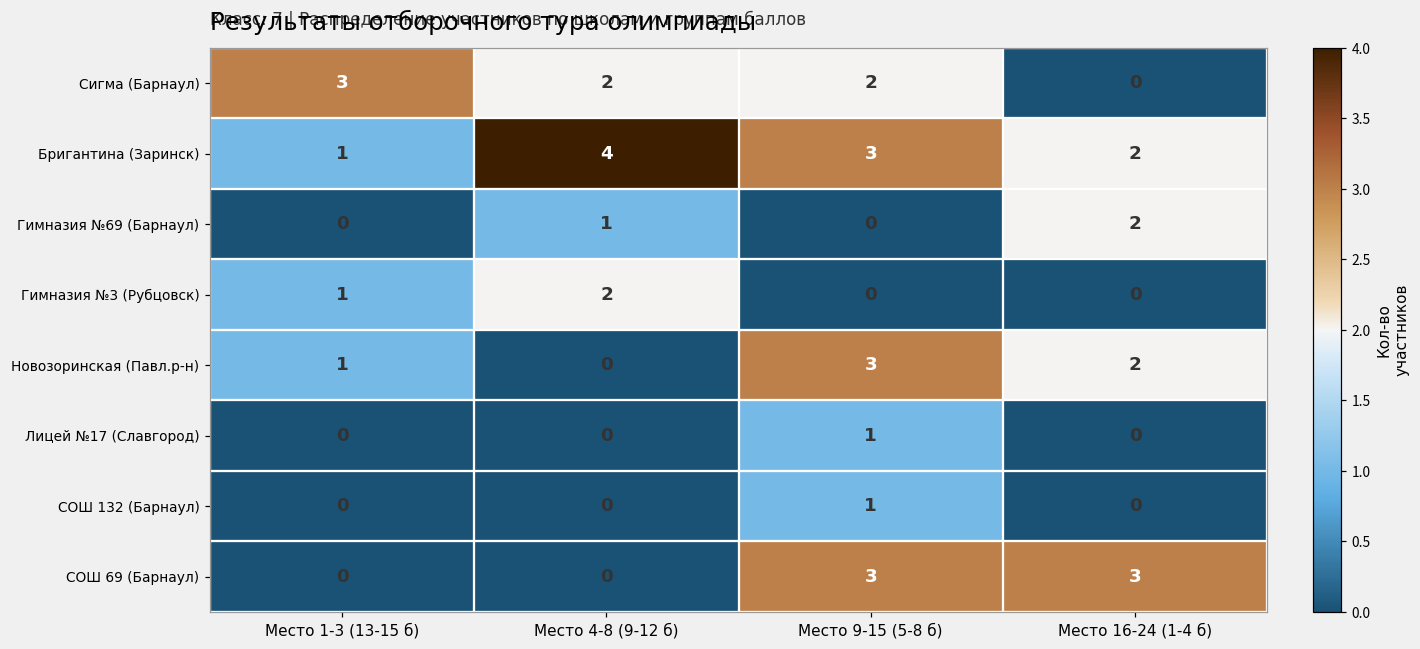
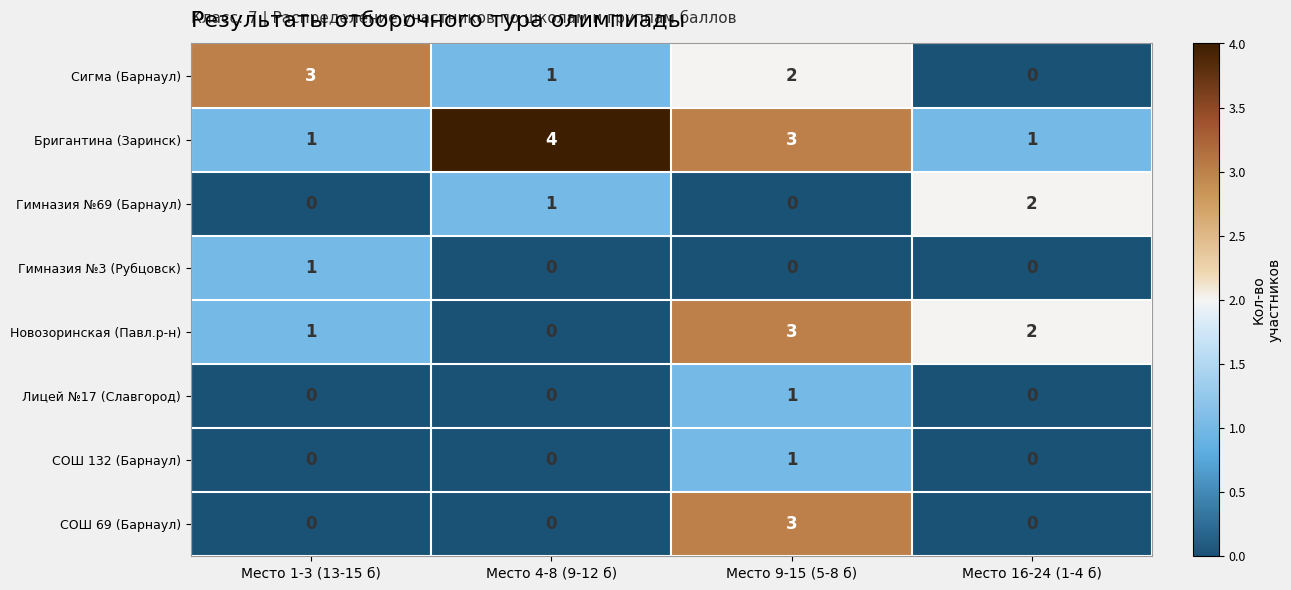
  {
    "Сигма (Барнаул)": {
      "Место 1-3 (13-15 б)": 3,
-     "Место 4-8 (9-12 б)": 2,
+     "Место 4-8 (9-12 б)": 1,
      "Место 9-15 (5-8 б)": 2,
      "Место 16-24 (1-4 б)": 0
    },
    "Бригантина (Заринск)": {
      "Место 1-3 (13-15 б)": 1,
      "Место 4-8 (9-12 б)": 4,
      "Место 9-15 (5-8 б)": 3,
-     "Место 16-24 (1-4 б)": 2
+     "Место 16-24 (1-4 б)": 1
    },
    "Гимназия №69 (Барнаул)": {
      "Место 1-3 (13-15 б)": 0,
      "Место 4-8 (9-12 б)": 1,
      "Место 9-15 (5-8 б)": 0,
      "Место 16-24 (1-4 б)": 2
    },
    "Гимназия №3 (Рубцовск)": {
      "Место 1-3 (13-15 б)": 1,
-     "Место 4-8 (9-12 б)": 2,
+     "Место 4-8 (9-12 б)": 0,
      "Место 9-15 (5-8 б)": 0,
      "Место 16-24 (1-4 б)": 0
    },
    "Новозоринская (Павл.р-н)": {
      "Место 1-3 (13-15 б)": 1,
      "Место 4-8 (9-12 б)": 0,
      "Место 9-15 (5-8 б)": 3,
      "Место 16-24 (1-4 б)": 2
    },
    "Лицей №17 (Славгород)": {
      "Место 1-3 (13-15 б)": 0,
      "Место 4-8 (9-12 б)": 0,
      "Место 9-15 (5-8 б)": 1,
      "Место 16-24 (1-4 б)": 0
    },
    "СОШ 132 (Барнаул)": {
      "Место 1-3 (13-15 б)": 0,
      "Место 4-8 (9-12 б)": 0,
      "Место 9-15 (5-8 б)": 1,
      "Место 16-24 (1-4 б)": 0
    },
    "СОШ 69 (Барнаул)": {
      "Место 1-3 (13-15 б)": 0,
      "Место 4-8 (9-12 б)": 0,
      "Место 9-15 (5-8 б)": 3,
-     "Место 16-24 (1-4 б)": 3
+     "Место 16-24 (1-4 б)": 0
    }
  }
